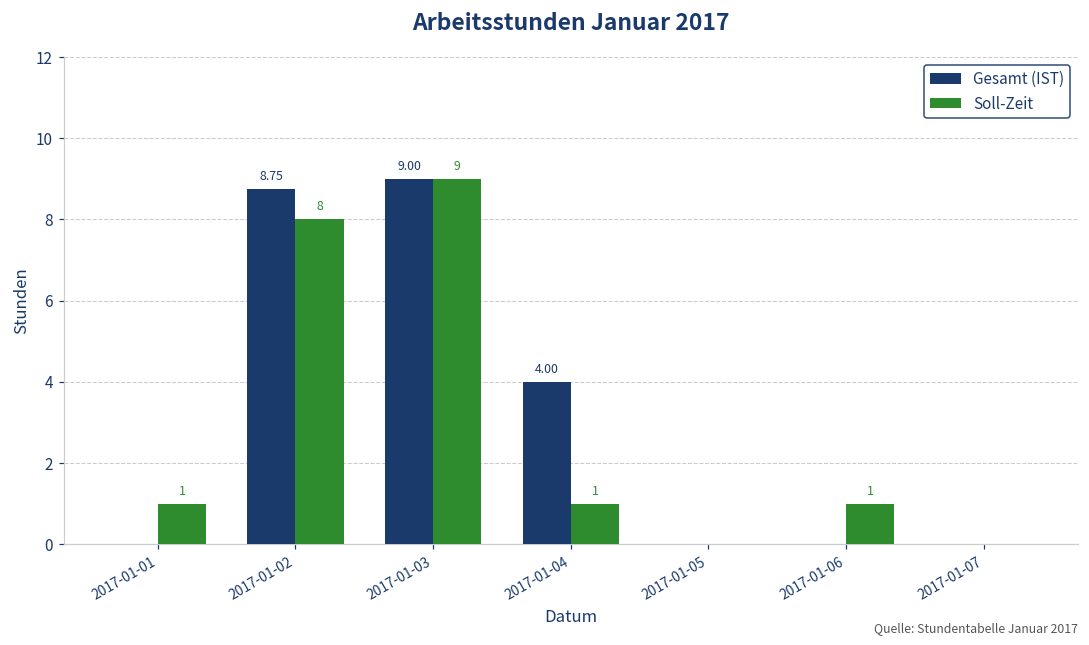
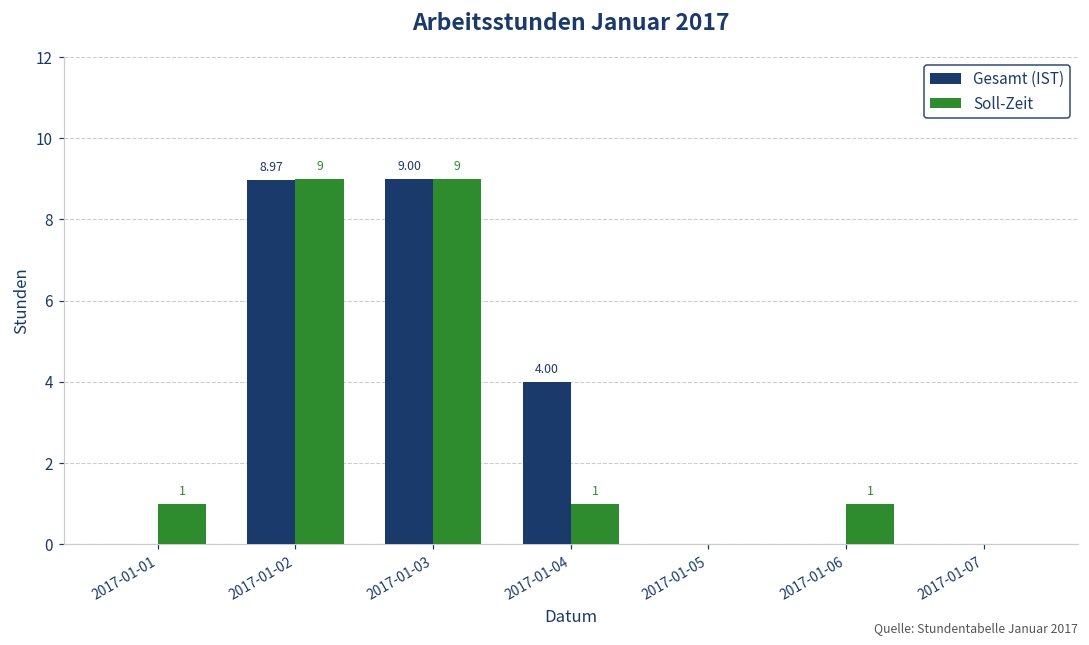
  {
    "Gesamt (IST)": {
-     "2017-01-02": 8.75,
+     "2017-01-02": 8.97,
      "2017-01-03": 9.00,
      "2017-01-04": 4.00
    },
    "Soll-Zeit": {
      "2017-01-01": 1,
-     "2017-01-02": 8,
+     "2017-01-02": 9,
      "2017-01-03": 9,
      "2017-01-04": 1,
      "2017-01-06": 1
    }
  }
